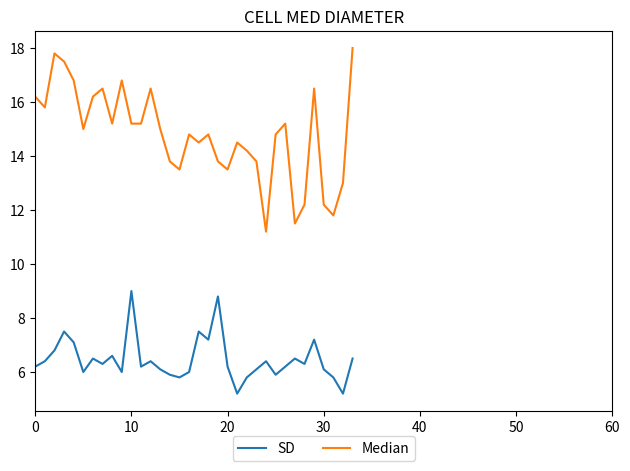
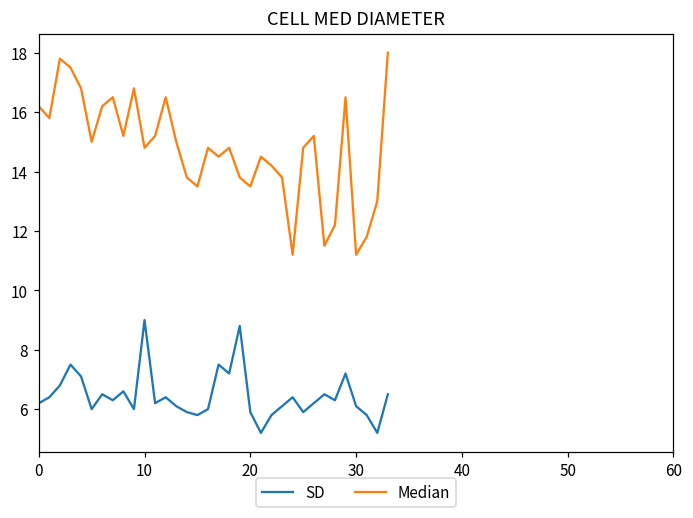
  {
    "SD": {
      "0": 6.2,
      "10": 9.0,
-     "20": 6.2,
+     "20": 5.9,
      "30": 6.1
    },
    "Median": {
      "0": 16.2,
-     "10": 15.2,
+     "10": 14.8,
      "20": 13.5,
-     "30": 12.2
+     "30": 11.2
    }
  }
